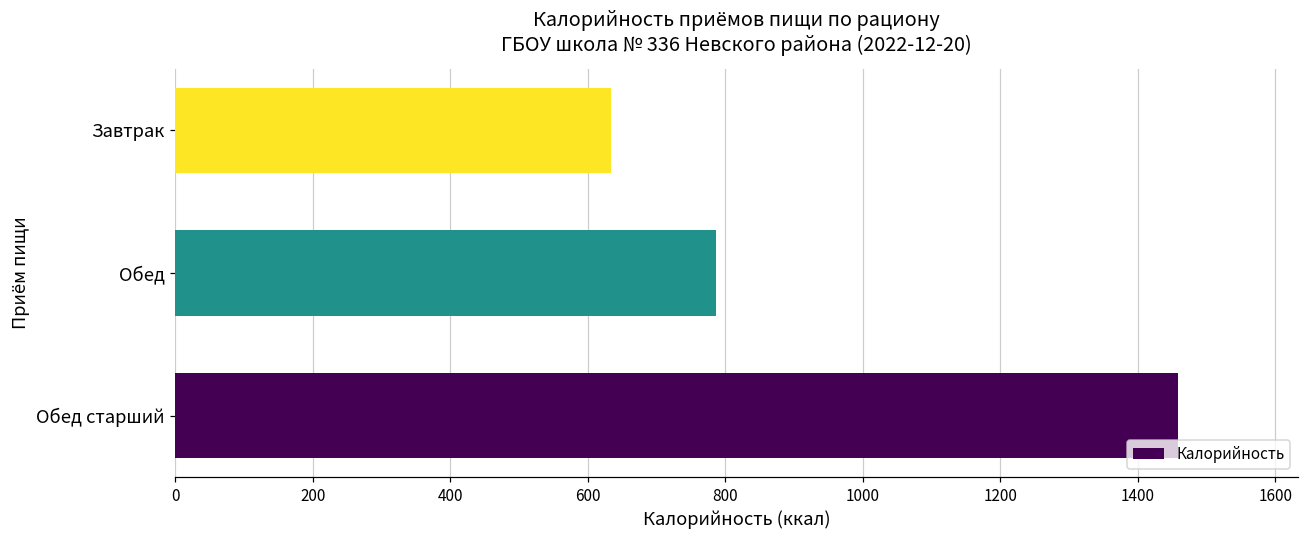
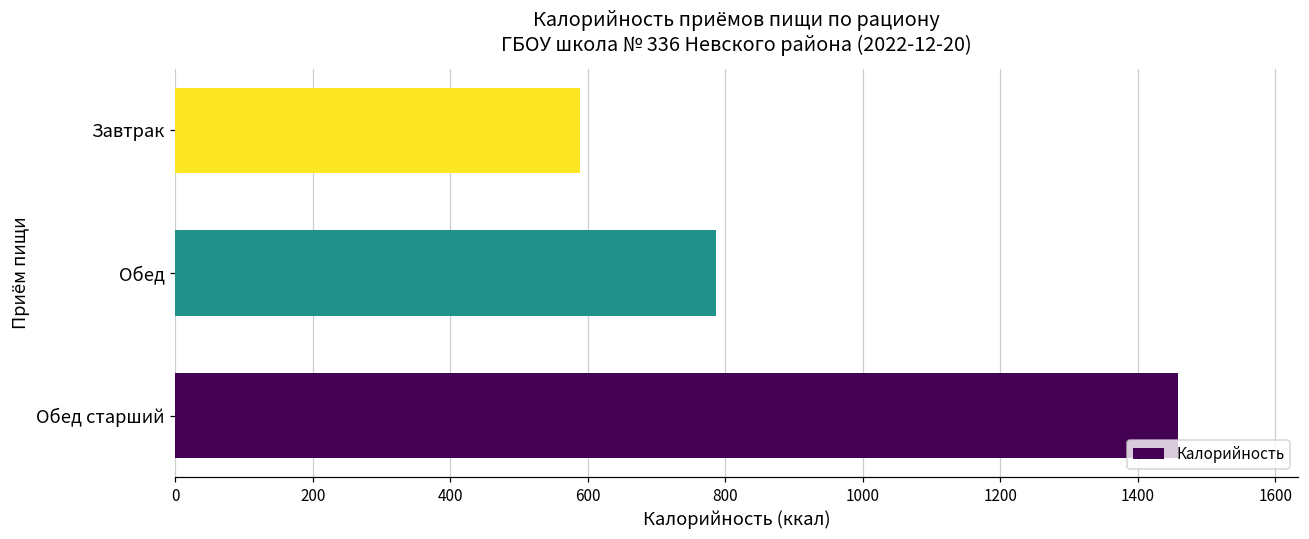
  {
-   "Завтрак": 630,
+   "Завтрак": 590,
    "Обед": 790,
    "Обед старший": 1460
  }
